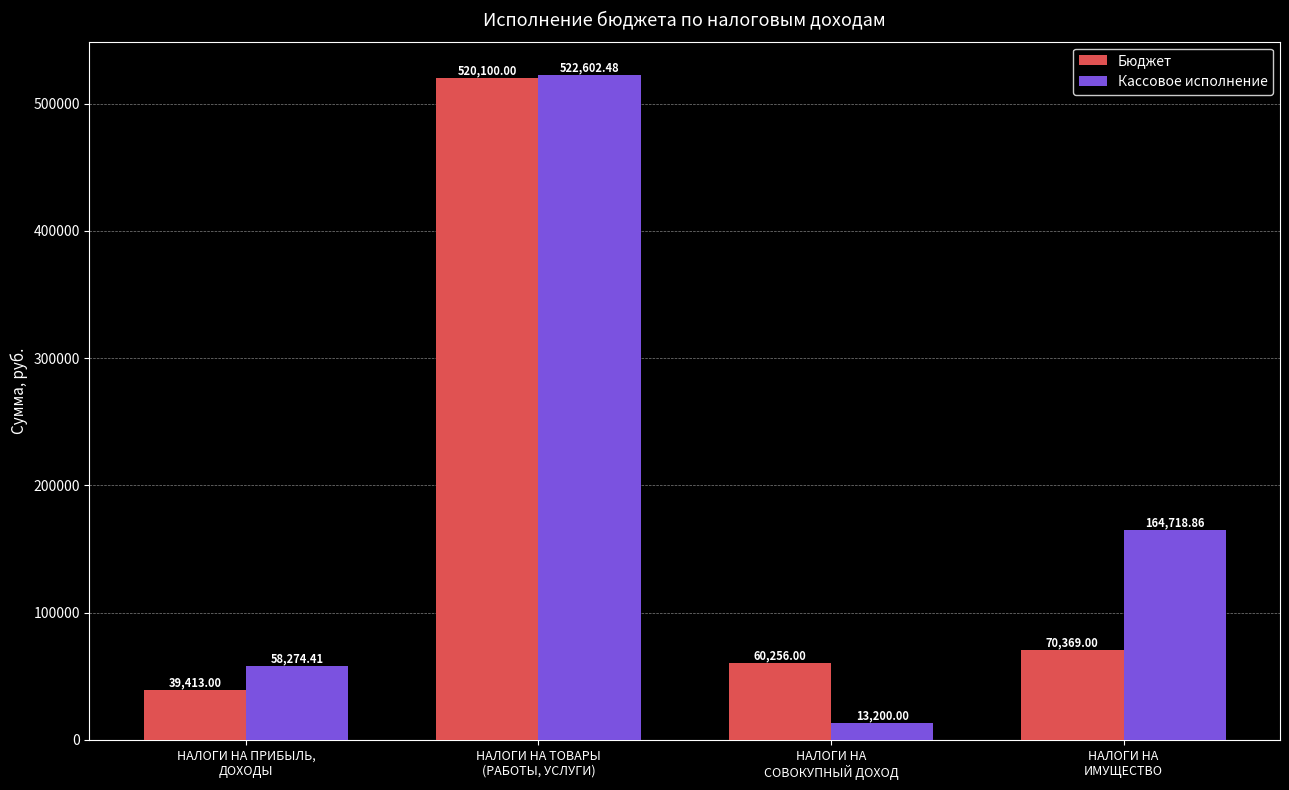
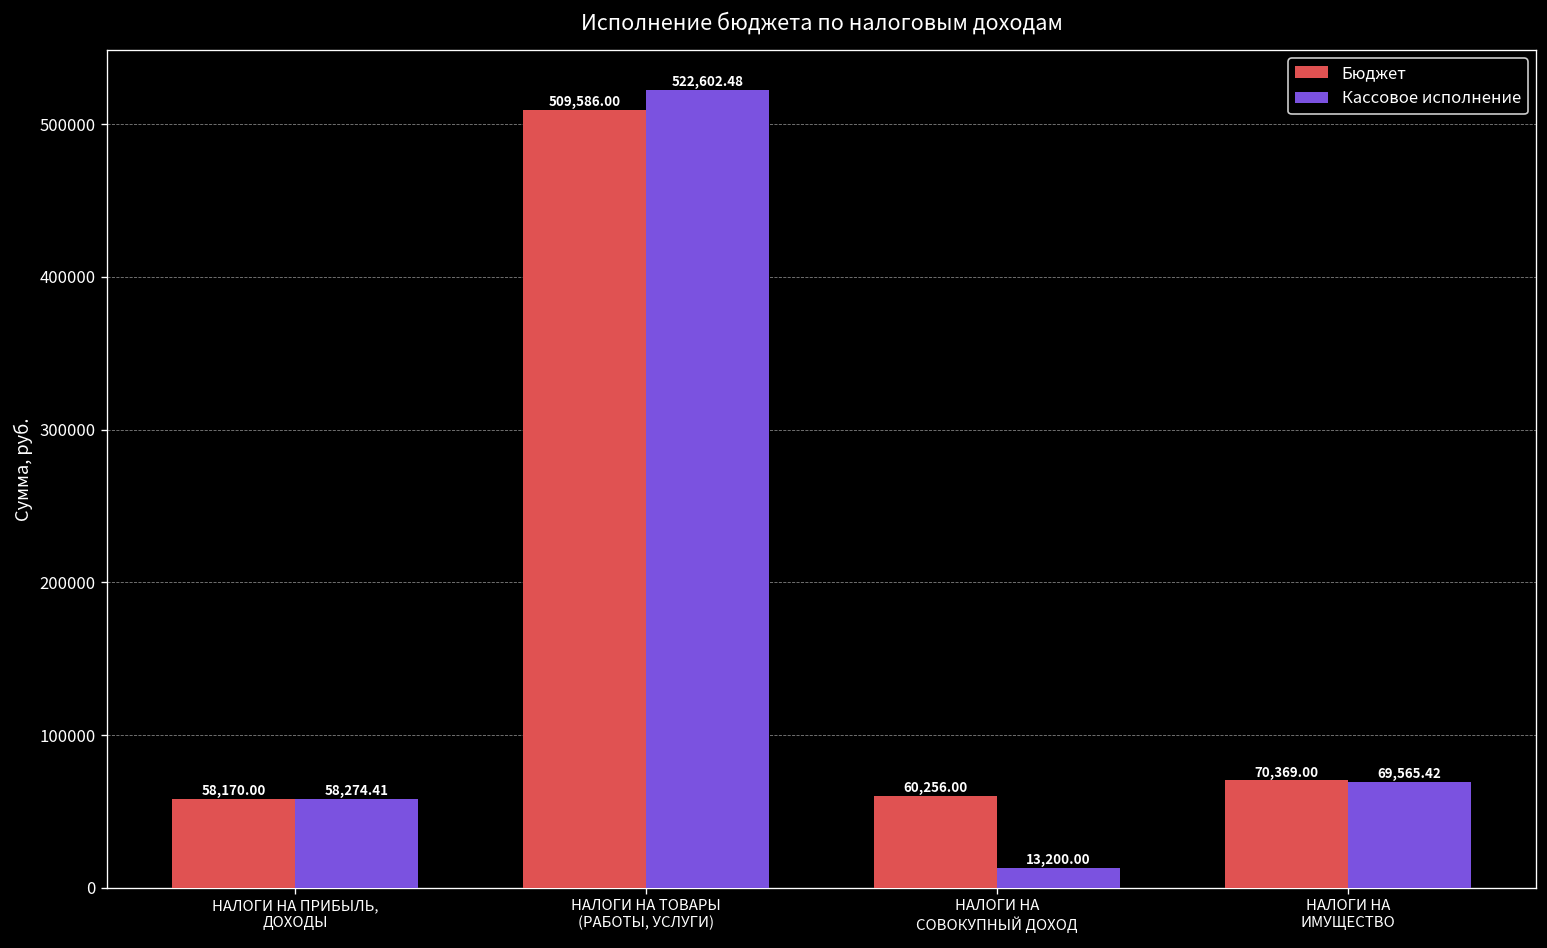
  {
    "Бюджет": {
-     "НАЛОГИ НА ПРИБЫЛЬ, ДОХОДЫ": "39,413.00",
-     "НАЛОГИ НА ТОВАРЫ (РАБОТЫ, УСЛУГИ)": "520,100.00",
+     "НАЛОГИ НА ПРИБЫЛЬ, ДОХОДЫ": "58,170.00",
+     "НАЛОГИ НА ТОВАРЫ (РАБОТЫ, УСЛУГИ)": "509,586.00",
      "НАЛОГИ НА СОВОКУПНЫЙ ДОХОД": "60,256.00",
      "НАЛОГИ НА ИМУЩЕСТВО": "70,369.00"
    },
    "Кассовое исполнение": {
      "НАЛОГИ НА ПРИБЫЛЬ, ДОХОДЫ": "58,274.41",
      "НАЛОГИ НА ТОВАРЫ (РАБОТЫ, УСЛУГИ)": "522,602.48",
      "НАЛОГИ НА СОВОКУПНЫЙ ДОХОД": "13,200.00",
-     "НАЛОГИ НА ИМУЩЕСТВО": "164,718.86"
+     "НАЛОГИ НА ИМУЩЕСТВО": "69,565.42"
    }
  }
